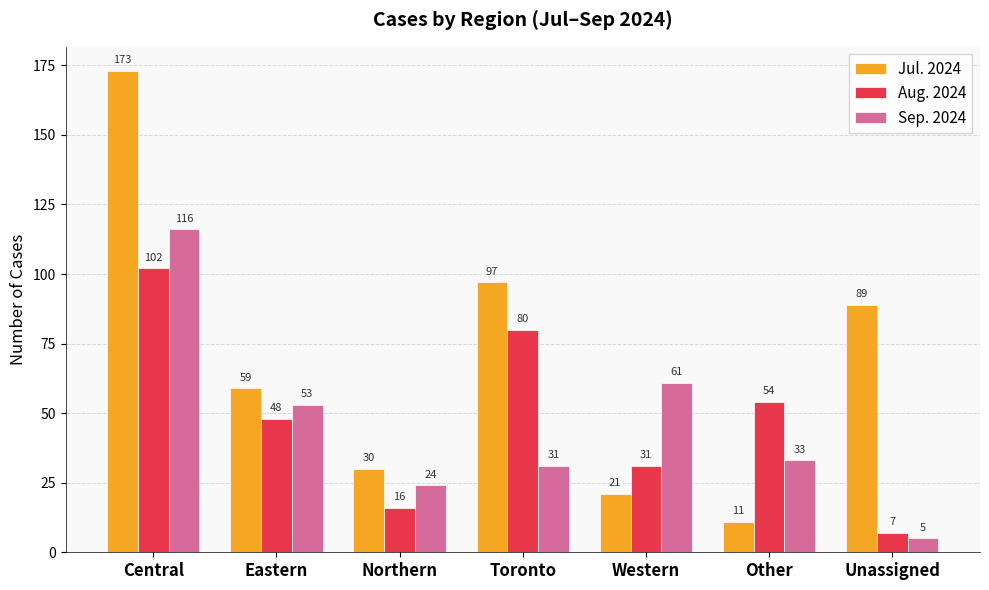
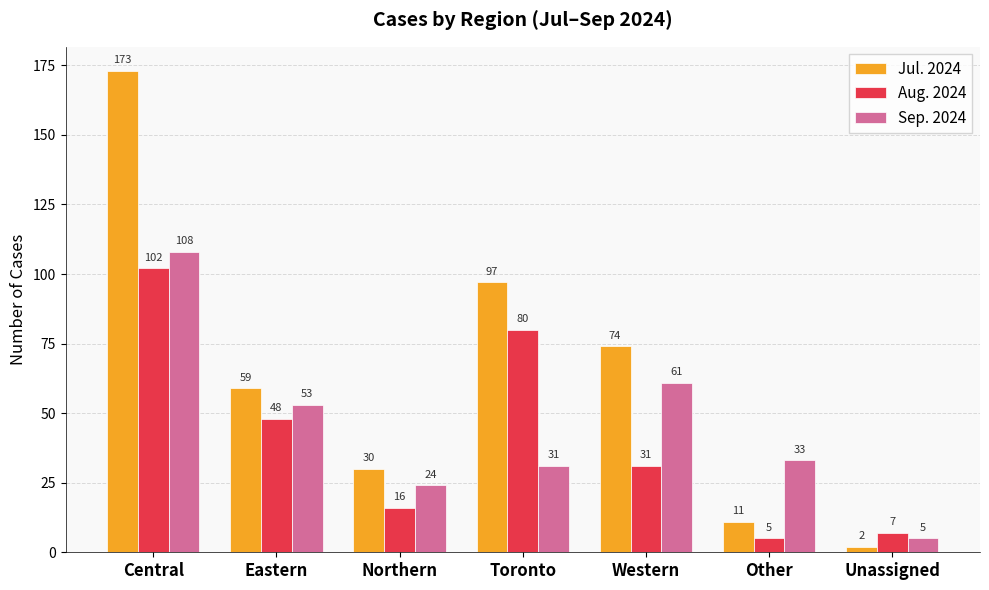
  {
    "Jul. 2024": {
      "Central": 173,
      "Eastern": 59,
      "Northern": 30,
      "Toronto": 97,
-     "Western": 21,
+     "Western": 74,
      "Other": 11,
-     "Unassigned": 89
+     "Unassigned": 2
    },
    "Aug. 2024": {
      "Central": 102,
      "Eastern": 48,
      "Northern": 16,
      "Toronto": 80,
      "Western": 31,
-     "Other": 54,
+     "Other": 5,
      "Unassigned": 7
    },
    "Sep. 2024": {
-     "Central": 116,
+     "Central": 108,
      "Eastern": 53,
      "Northern": 24,
      "Toronto": 31,
      "Western": 61,
      "Other": 33,
      "Unassigned": 5
    }
  }
